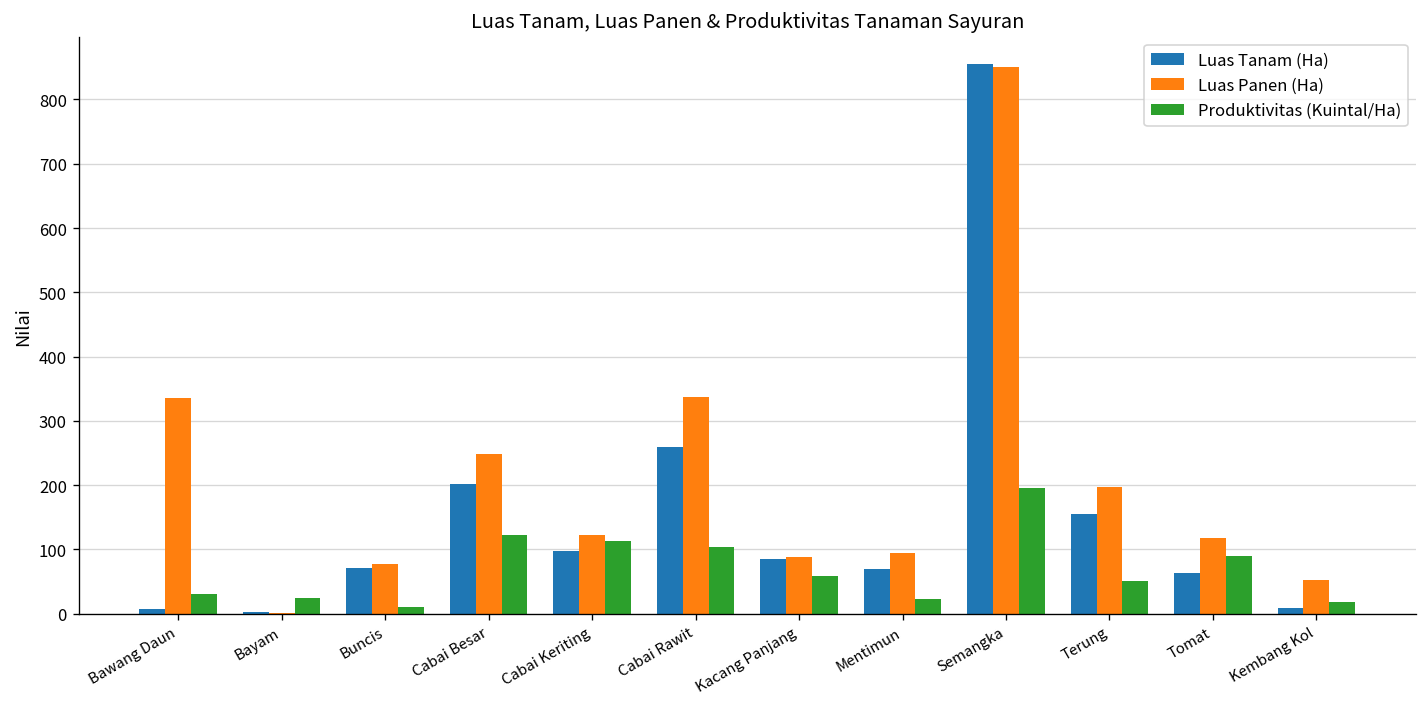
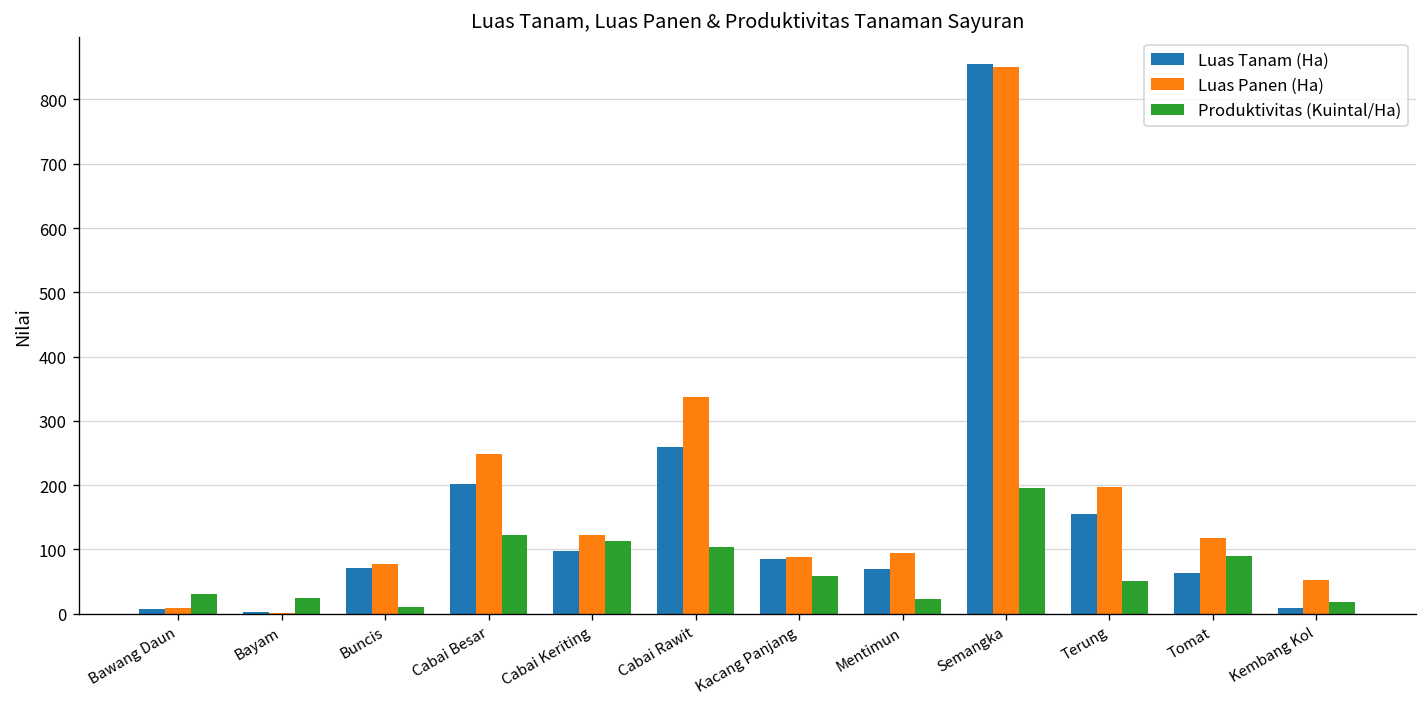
  {
    "Luas Tanam (Ha)": {
      "Bawang Daun": 10,
      "Buncis": 70,
      "Cabai Besar": 200,
      "Cabai Keriting": 100,
      "Cabai Rawit": 260,
      "Kacang Panjang": 90,
      "Mentimun": 70,
      "Semangka": 860,
      "Terung": 160,
      "Tomat": 60,
      "Kembang Kol": 10
    },
    "Luas Panen (Ha)": {
-     "Bawang Daun": 340,
+     "Bawang Daun": 10,
      "Buncis": 80,
      "Cabai Besar": 250,
      "Cabai Keriting": 120,
      "Cabai Rawit": 340,
      "Kacang Panjang": 90,
      "Mentimun": 100,
      "Semangka": 850,
      "Terung": 200,
      "Tomat": 120,
      "Kembang Kol": 50
    },
    "Produktivitas (Kuintal/Ha)": {
      "Bawang Daun": 30,
      "Bayam": 30,
      "Buncis": 10,
      "Cabai Besar": 120,
      "Cabai Keriting": 110,
      "Cabai Rawit": 100,
      "Kacang Panjang": 60,
      "Mentimun": 20,
      "Semangka": 200,
      "Terung": 50,
      "Tomat": 90,
      "Kembang Kol": 20
    }
  }
